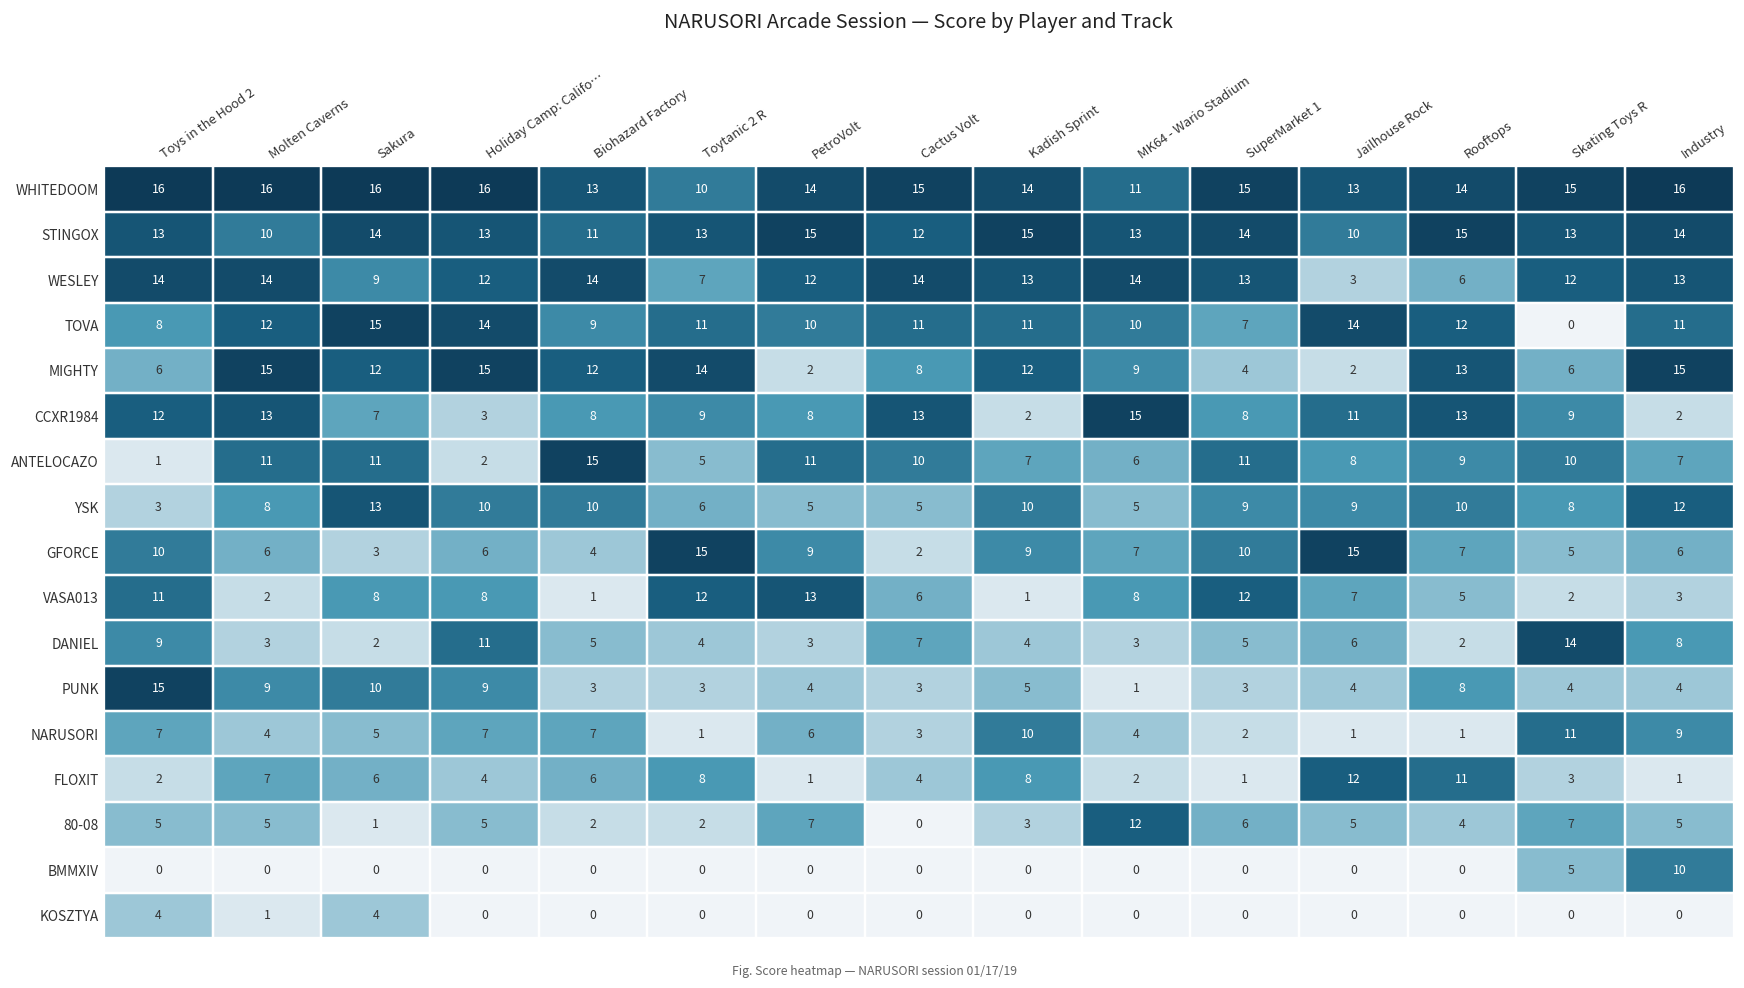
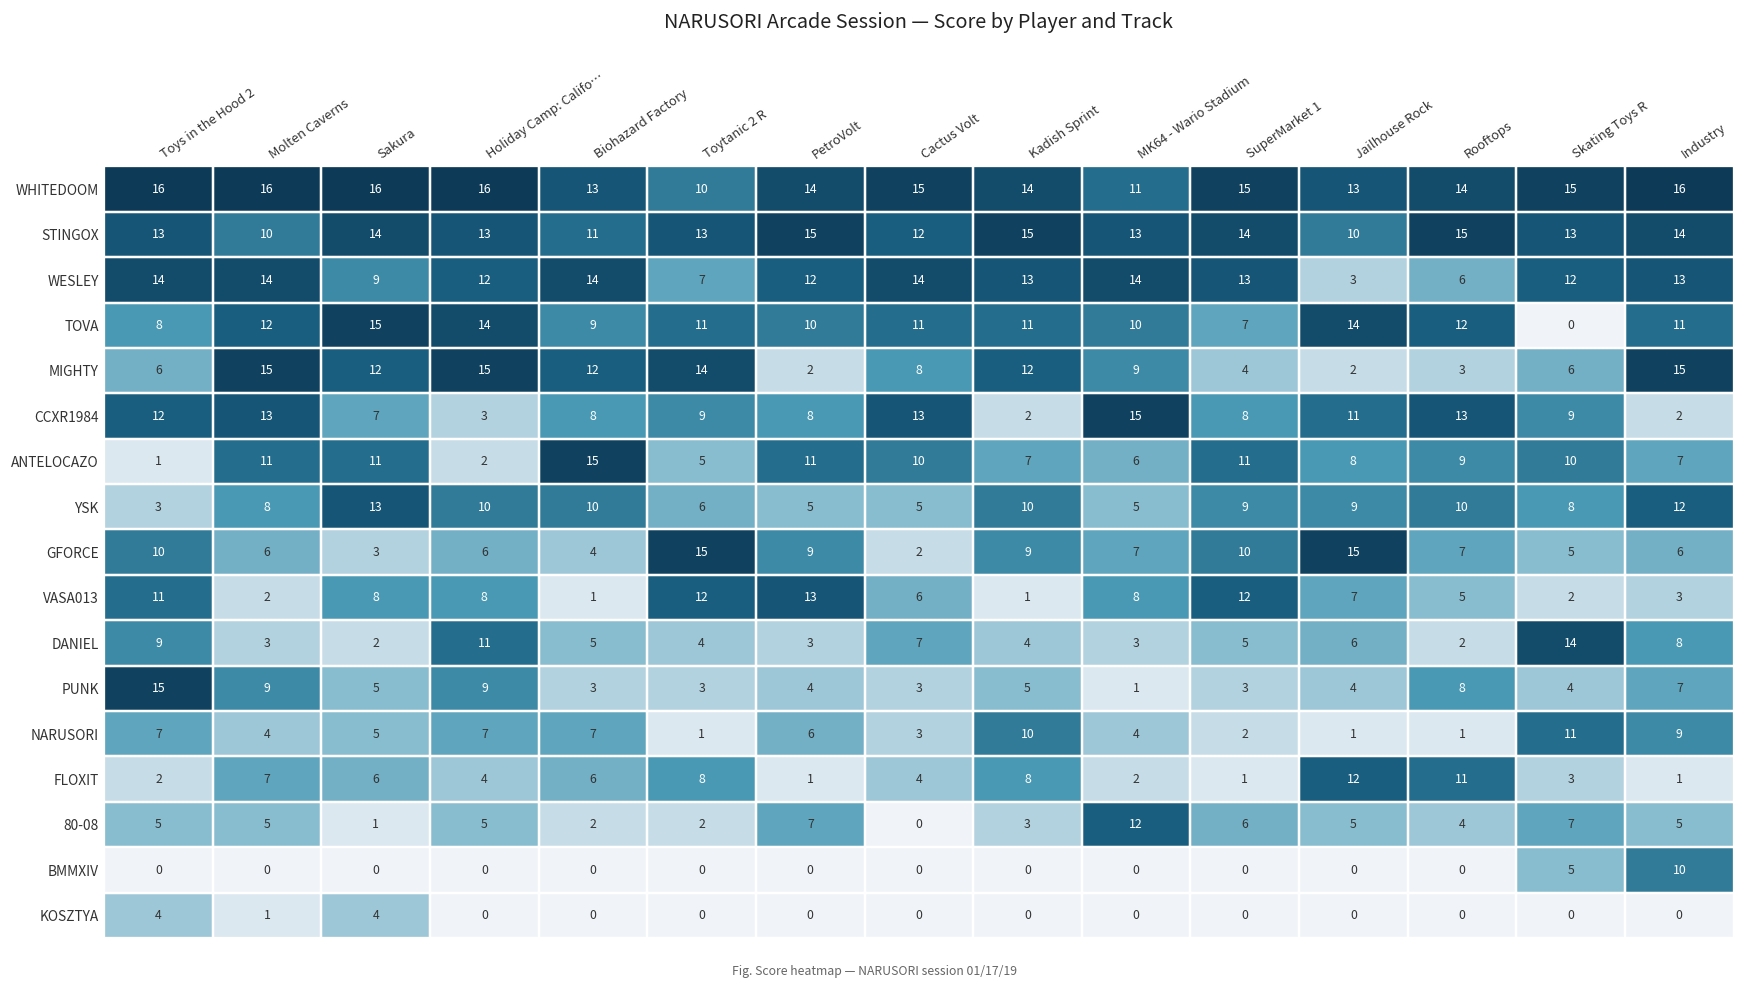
  {
    "MIGHTY": {
      "Toys in the Hood 2": 6,
      "Molten Caverns": 15,
      "Sakura": 12,
      "Holiday Camp: Califo…": 15,
      "Biohazard Factory": 12,
      "Toytanic 2 R": 14,
      "PetroVolt": 2,
      "Cactus Volt": 8,
      "Kadish Sprint": 12,
      "MK64 - Wario Stadium": 9,
      "SuperMarket 1": 4,
      "Jailhouse Rock": 2,
-     "Rooftops": 13,
+     "Rooftops": 3,
      "Skating Toys R": 6,
      "Industry": 15
    },
    "PUNK": {
      "Toys in the Hood 2": 15,
      "Molten Caverns": 9,
-     "Sakura": 10,
+     "Sakura": 5,
      "Holiday Camp: Califo…": 9,
      "Biohazard Factory": 3,
      "Toytanic 2 R": 3,
      "PetroVolt": 4,
      "Cactus Volt": 3,
      "Kadish Sprint": 5,
      "MK64 - Wario Stadium": 1,
      "SuperMarket 1": 3,
      "Jailhouse Rock": 4,
      "Rooftops": 8,
      "Skating Toys R": 4,
-     "Industry": 4
+     "Industry": 7
    }
  }
